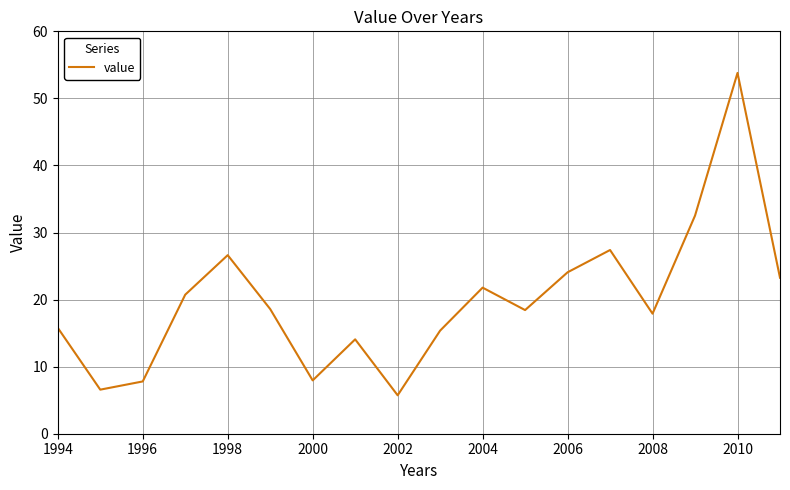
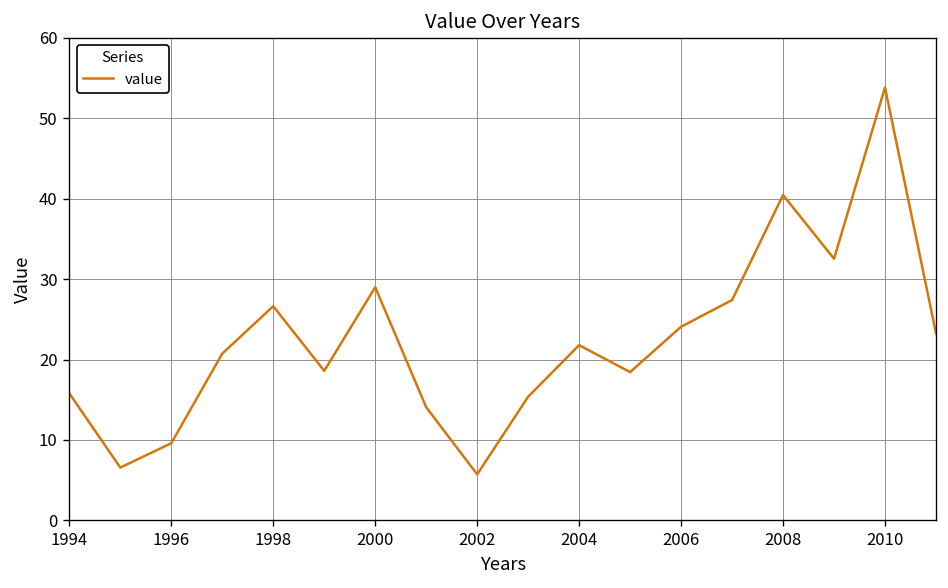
  {
    "1994": 16,
-   "1996": 8,
+   "1996": 10,
    "1998": 27,
-   "2000": 8,
+   "2000": 29,
    "2002": 6,
    "2004": 22,
    "2006": 24,
-   "2008": 18,
+   "2008": 40,
    "2010": 54
  }
